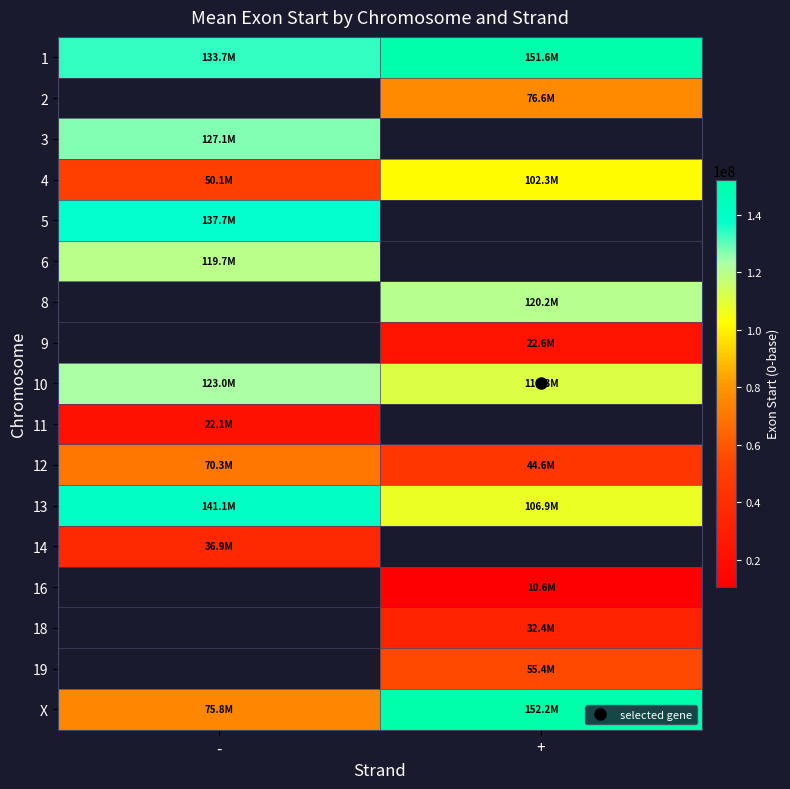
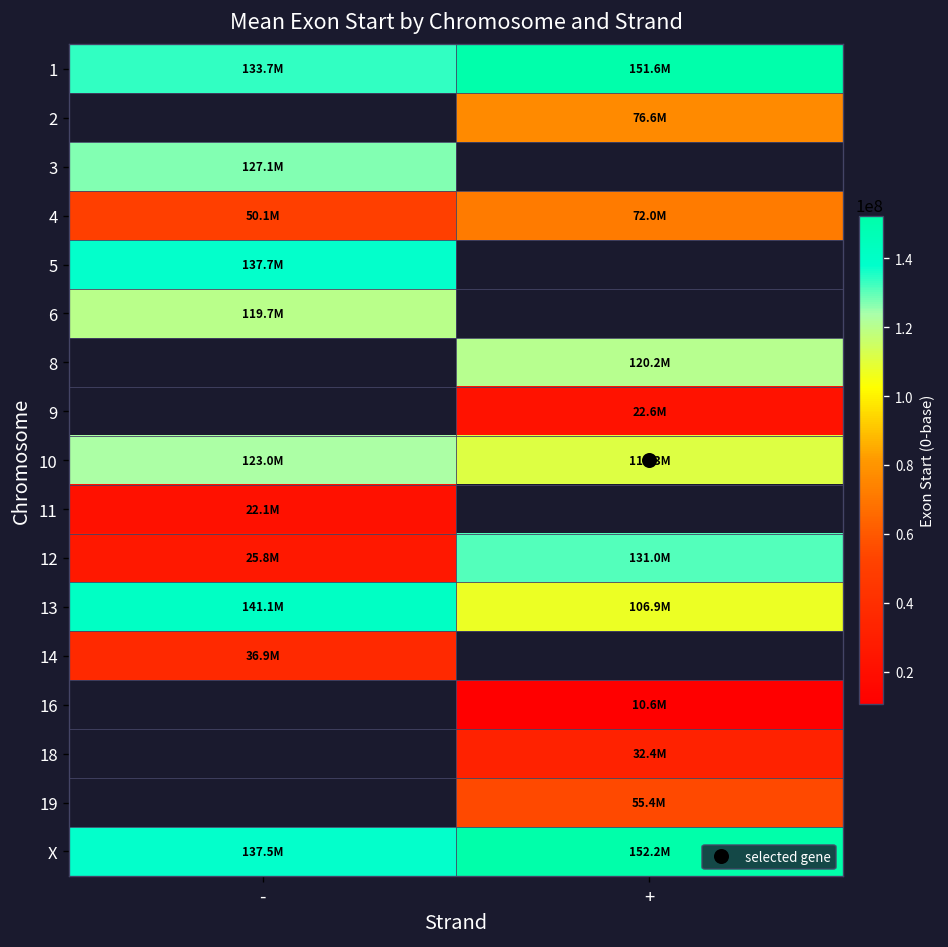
  {
    "1": {
      "-": "133.7M",
      "+": "151.6M"
    },
    "2": {
      "+": "76.6M"
    },
    "3": {
      "-": "127.1M"
    },
    "4": {
      "-": "50.1M",
-     "+": "102.3M"
+     "+": "72.0M"
    },
    "5": {
      "-": "137.7M"
    },
    "6": {
      "-": "119.7M"
    },
    "8": {
      "+": "120.2M"
    },
    "9": {
      "+": "22.6M"
    },
    "10": {
      "-": "123.0M"
    },
    "11": {
      "-": "22.1M"
    },
    "12": {
-     "-": "70.3M",
-     "+": "44.6M"
+     "-": "25.8M",
+     "+": "131.0M"
    },
    "13": {
      "-": "141.1M",
      "+": "106.9M"
    },
    "14": {
      "-": "36.9M"
    },
    "16": {
      "+": "10.6M"
    },
    "18": {
      "+": "32.4M"
    },
    "19": {
      "+": "55.4M"
    },
    "X": {
-     "-": "75.8M",
+     "-": "137.5M",
      "+": "152.2M"
    }
  }
